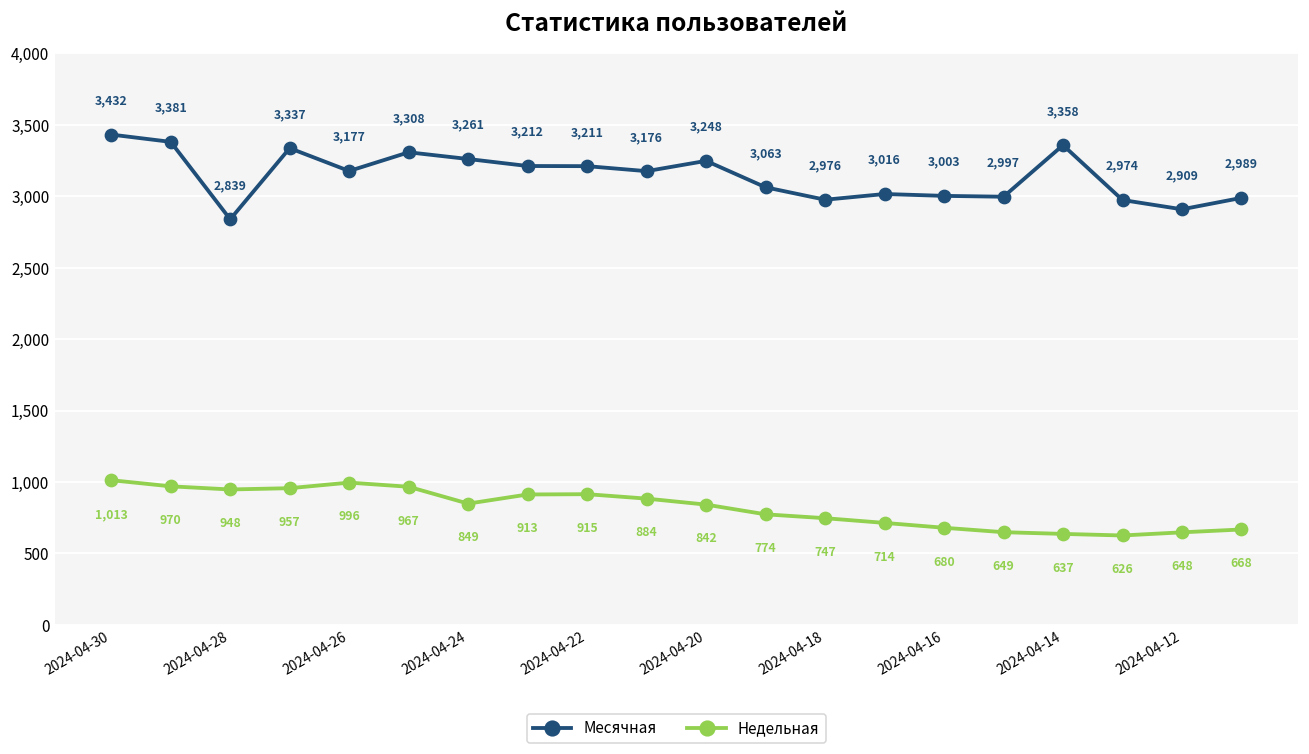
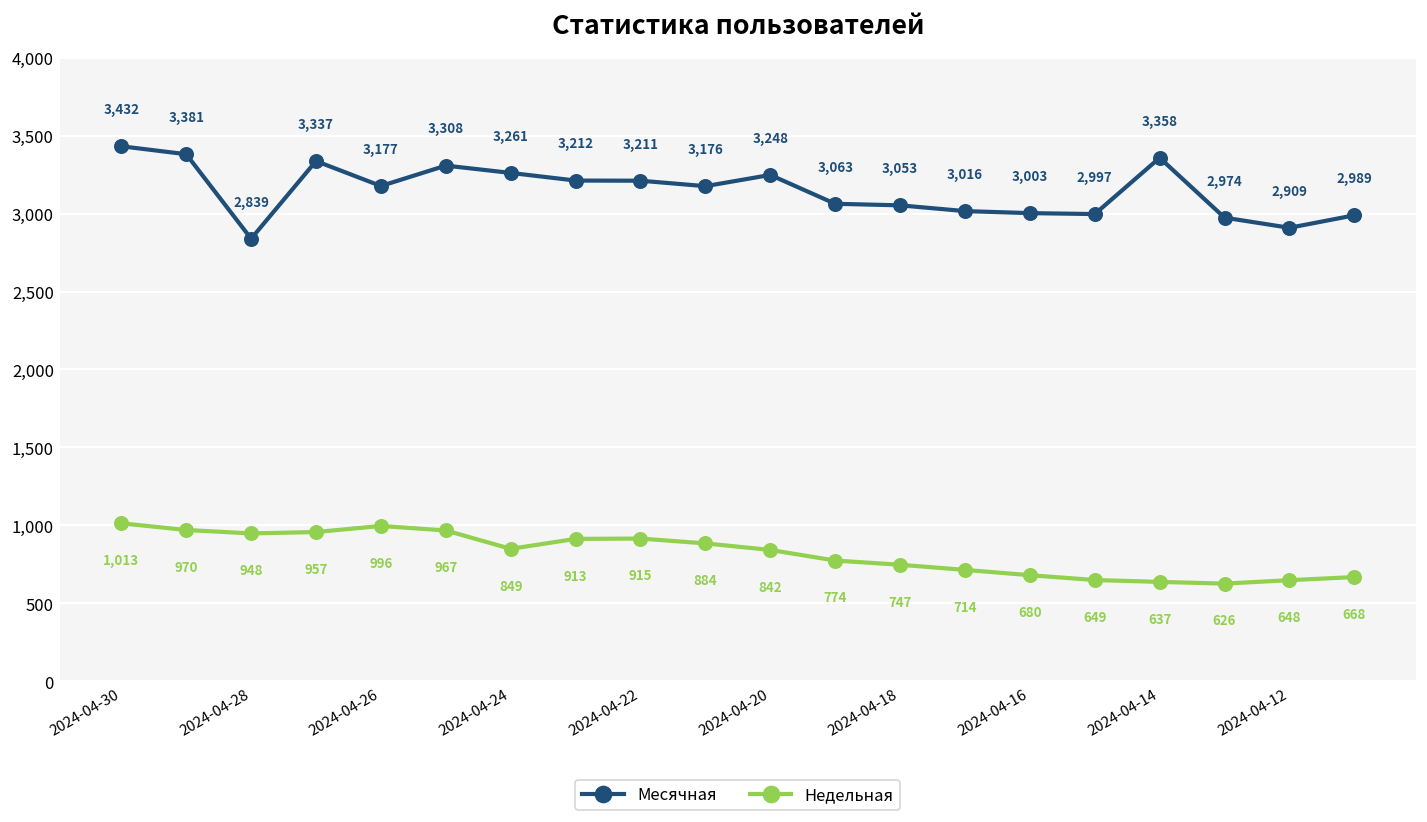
  {
    "Месячная": {
      "2024-04-30": "3,432",
      "2024-04-28": "2,839",
      "2024-04-26": "3,177",
      "2024-04-20": "3,248",
-     "2024-04-18": "2,976",
+     "2024-04-18": "3,053",
      "2024-04-16": "3,003",
      "2024-04-14": "3,358",
      "2024-04-12": "2,909"
    },
    "Недельная": {
      "2024-04-30": "1,013",
      "2024-04-28": "948",
      "2024-04-26": "996",
      "2024-04-24": "849",
      "2024-04-22": "915",
      "2024-04-20": "842",
      "2024-04-18": "747",
      "2024-04-16": "680",
      "2024-04-14": "637",
      "2024-04-12": "648"
    }
  }
